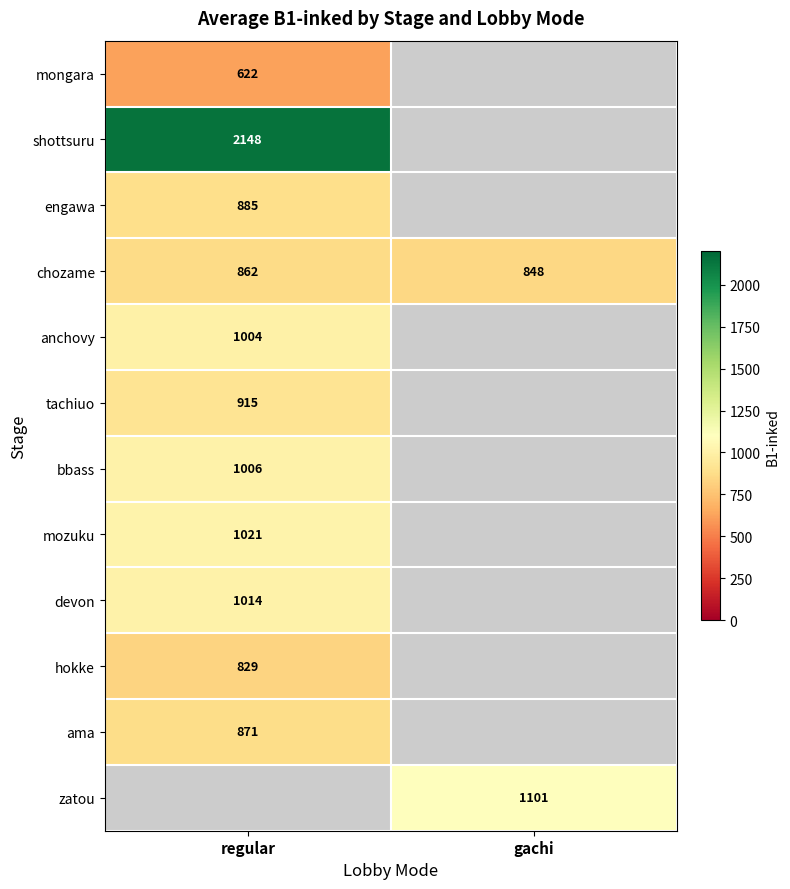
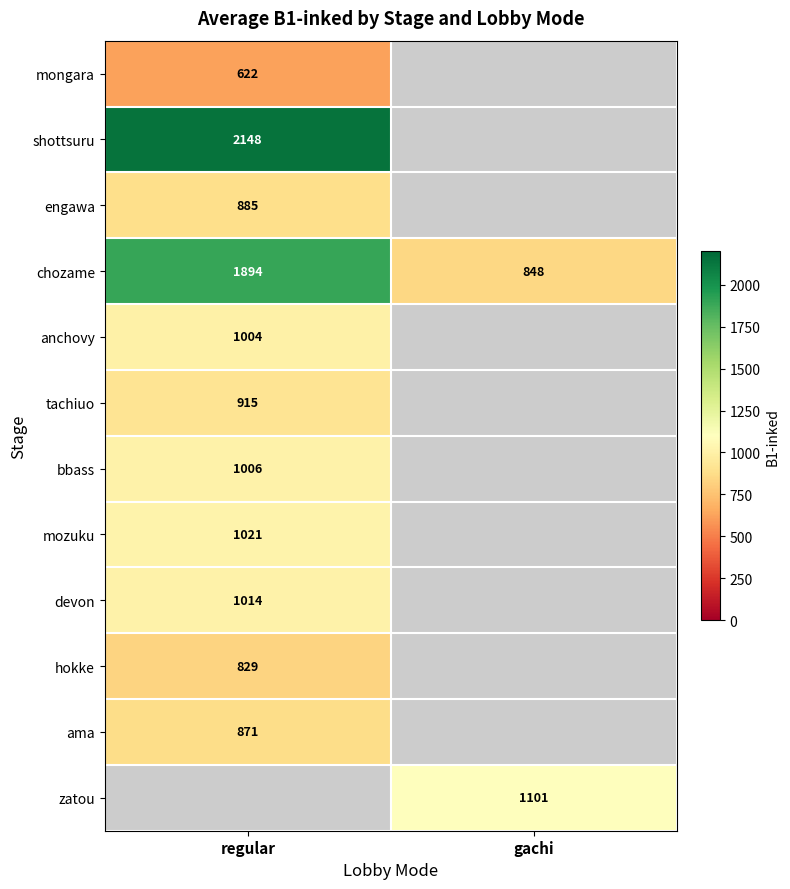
  {
    "mongara": {
      "regular": 622
    },
    "shottsuru": {
      "regular": 2148
    },
    "engawa": {
      "regular": 885
    },
    "chozame": {
-     "regular": 862,
+     "regular": 1894,
      "gachi": 848
    },
    "anchovy": {
      "regular": 1004
    },
    "tachiuo": {
      "regular": 915
    },
    "bbass": {
      "regular": 1006
    },
    "mozuku": {
      "regular": 1021
    },
    "devon": {
      "regular": 1014
    },
    "hokke": {
      "regular": 829
    },
    "ama": {
      "regular": 871
    },
    "zatou": {
      "gachi": 1101
    }
  }
